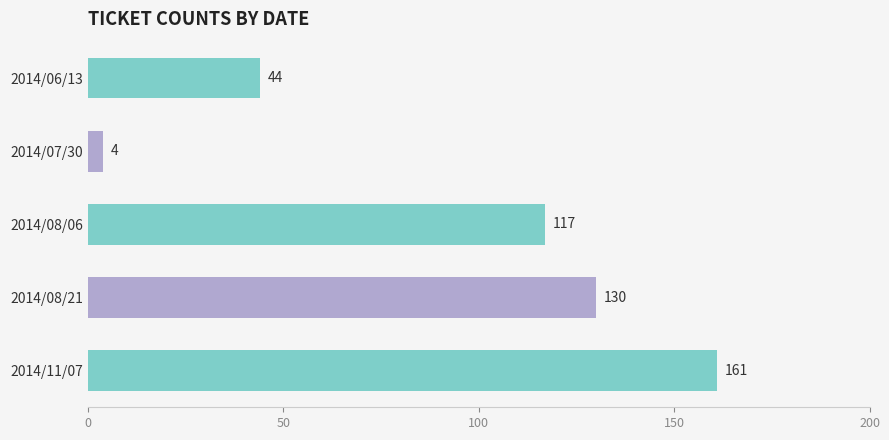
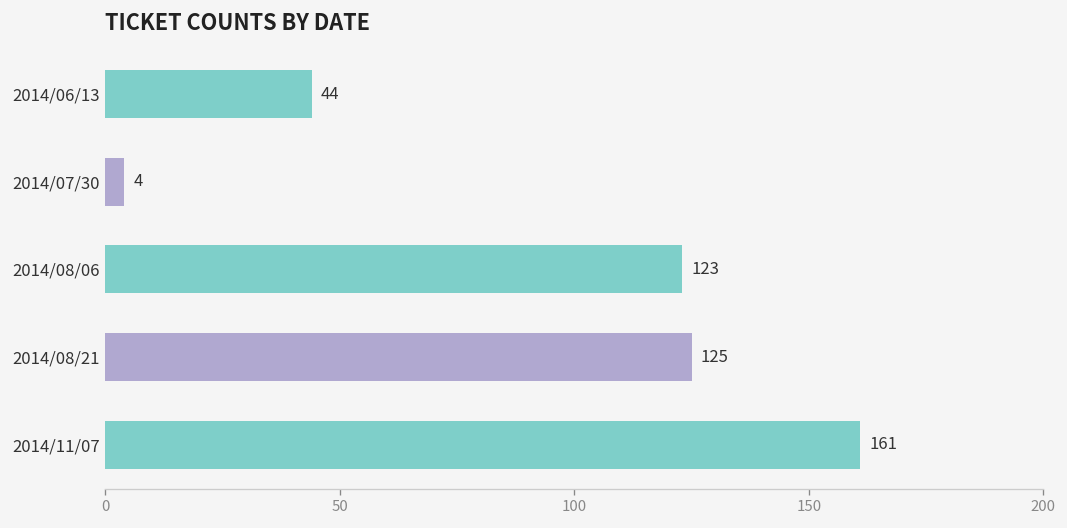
  {
    "2014/06/13": 44,
    "2014/07/30": 4,
-   "2014/08/06": 117,
-   "2014/08/21": 130,
+   "2014/08/06": 123,
+   "2014/08/21": 125,
    "2014/11/07": 161
  }
